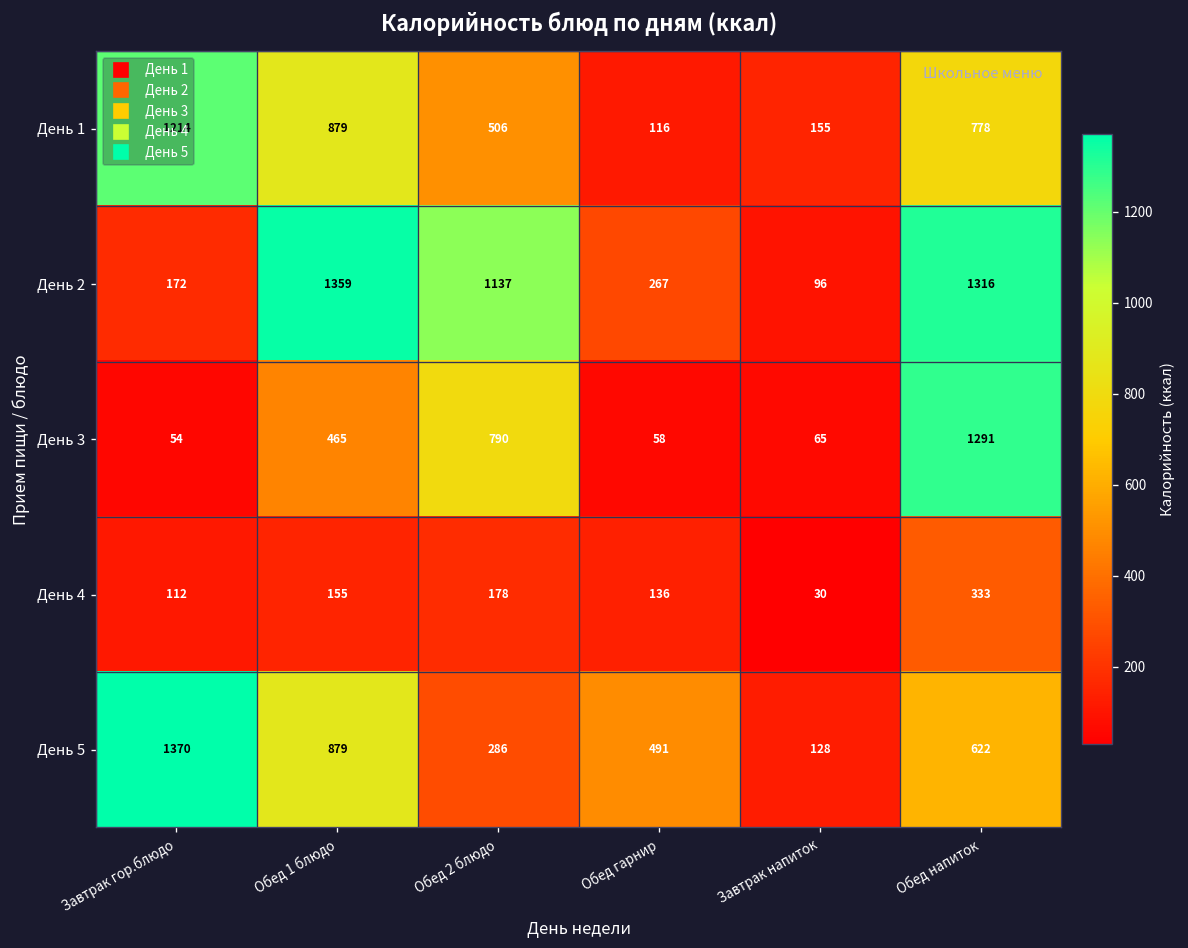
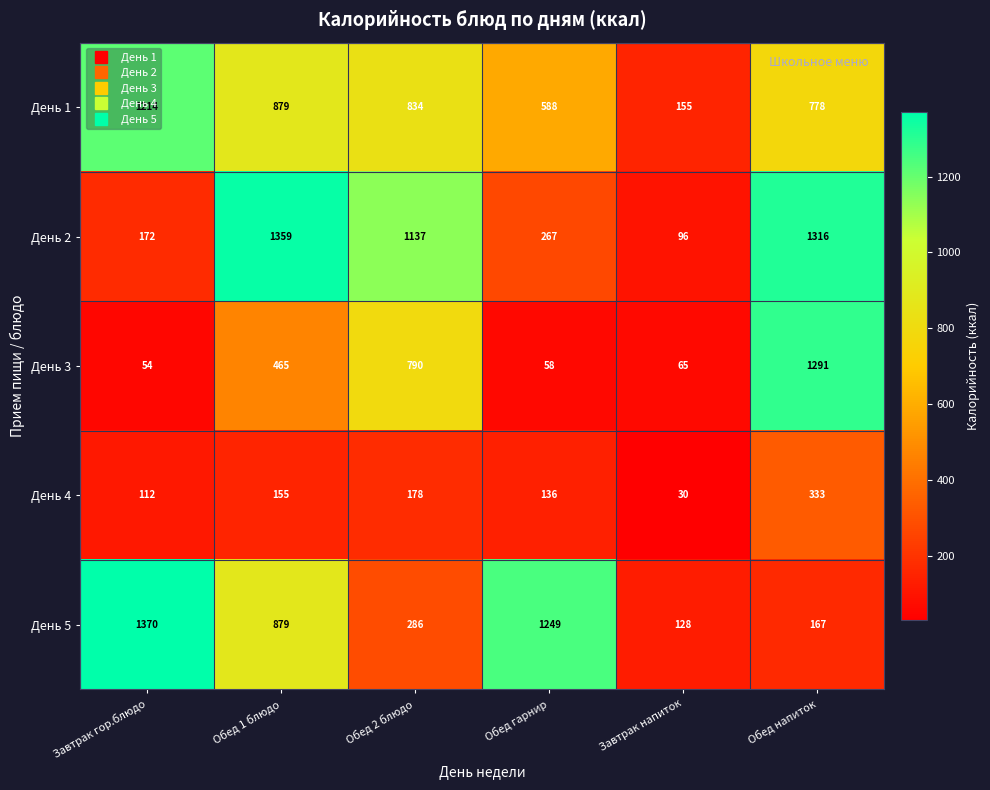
  {
    "День 1": {
      "Обед 1 блюдо": 879,
-     "Обед 2 блюдо": 506,
-     "Обед гарнир": 116,
+     "Обед 2 блюдо": 834,
+     "Обед гарнир": 588,
      "Завтрак напиток": 155
    },
    "День 2": {
      "Завтрак гор.блюдо": 172,
      "Обед 1 блюдо": 1359,
      "Обед 2 блюдо": 1137,
      "Обед гарнир": 267,
      "Завтрак напиток": 96,
      "Обед напиток": 1316
    },
    "День 3": {
      "Завтрак гор.блюдо": 54,
      "Обед 1 блюдо": 465,
      "Обед 2 блюдо": 790,
      "Обед гарнир": 58,
      "Завтрак напиток": 65,
      "Обед напиток": 1291
    },
    "День 4": {
      "Завтрак гор.блюдо": 112,
      "Обед 1 блюдо": 155,
      "Обед 2 блюдо": 178,
      "Обед гарнир": 136,
      "Завтрак напиток": 30,
      "Обед напиток": 333
    },
    "День 5": {
      "Завтрак гор.блюдо": 1370,
      "Обед 1 блюдо": 879,
      "Обед 2 блюдо": 286,
-     "Обед гарнир": 491,
+     "Обед гарнир": 1249,
      "Завтрак напиток": 128,
-     "Обед напиток": 622
+     "Обед напиток": 167
    }
  }
